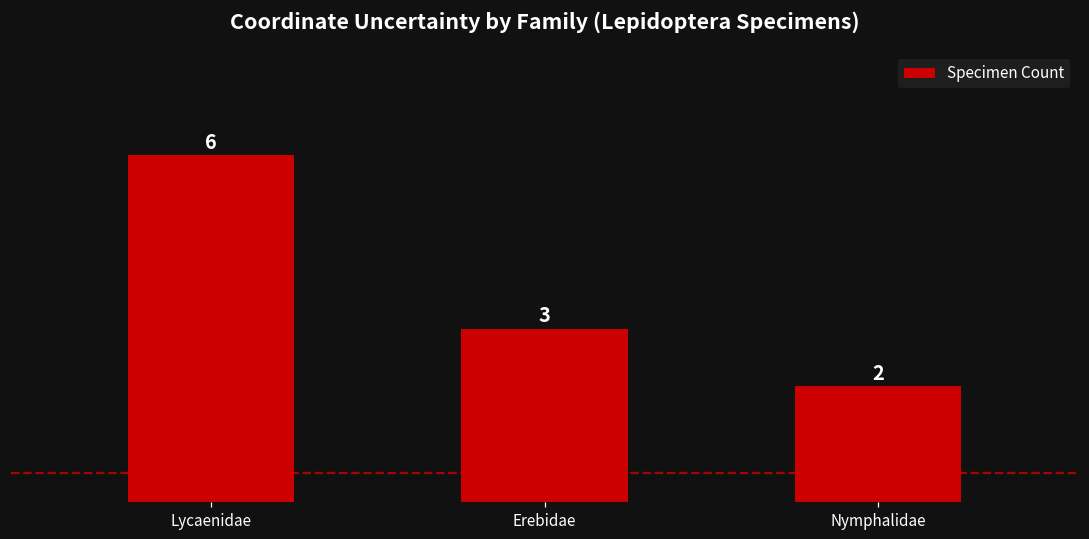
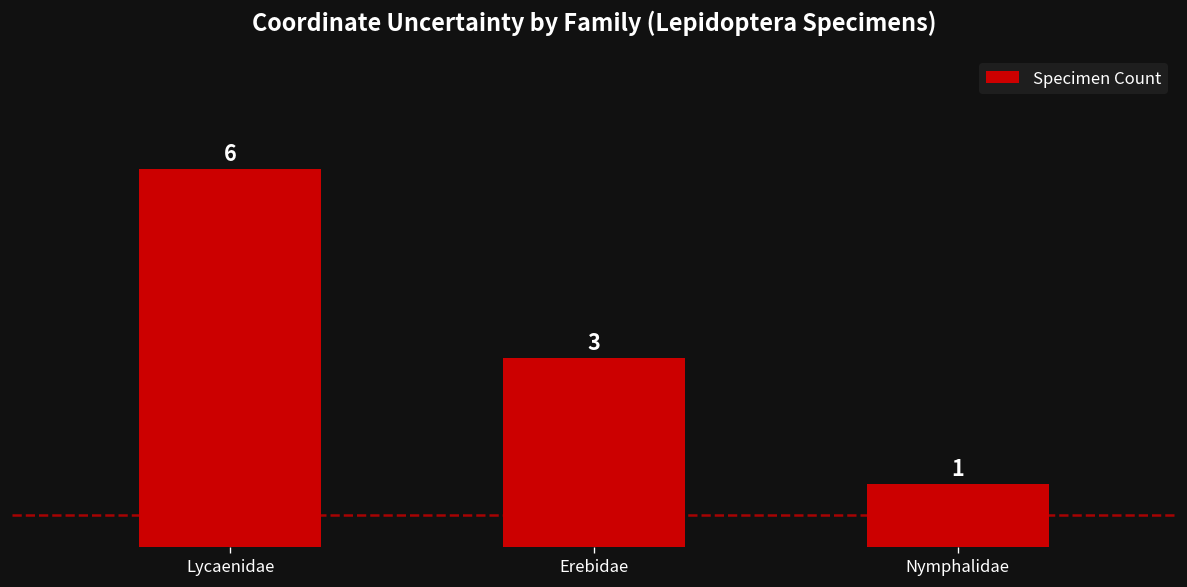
  {
    "Lycaenidae": 6,
    "Erebidae": 3,
-   "Nymphalidae": 2
+   "Nymphalidae": 1
  }
